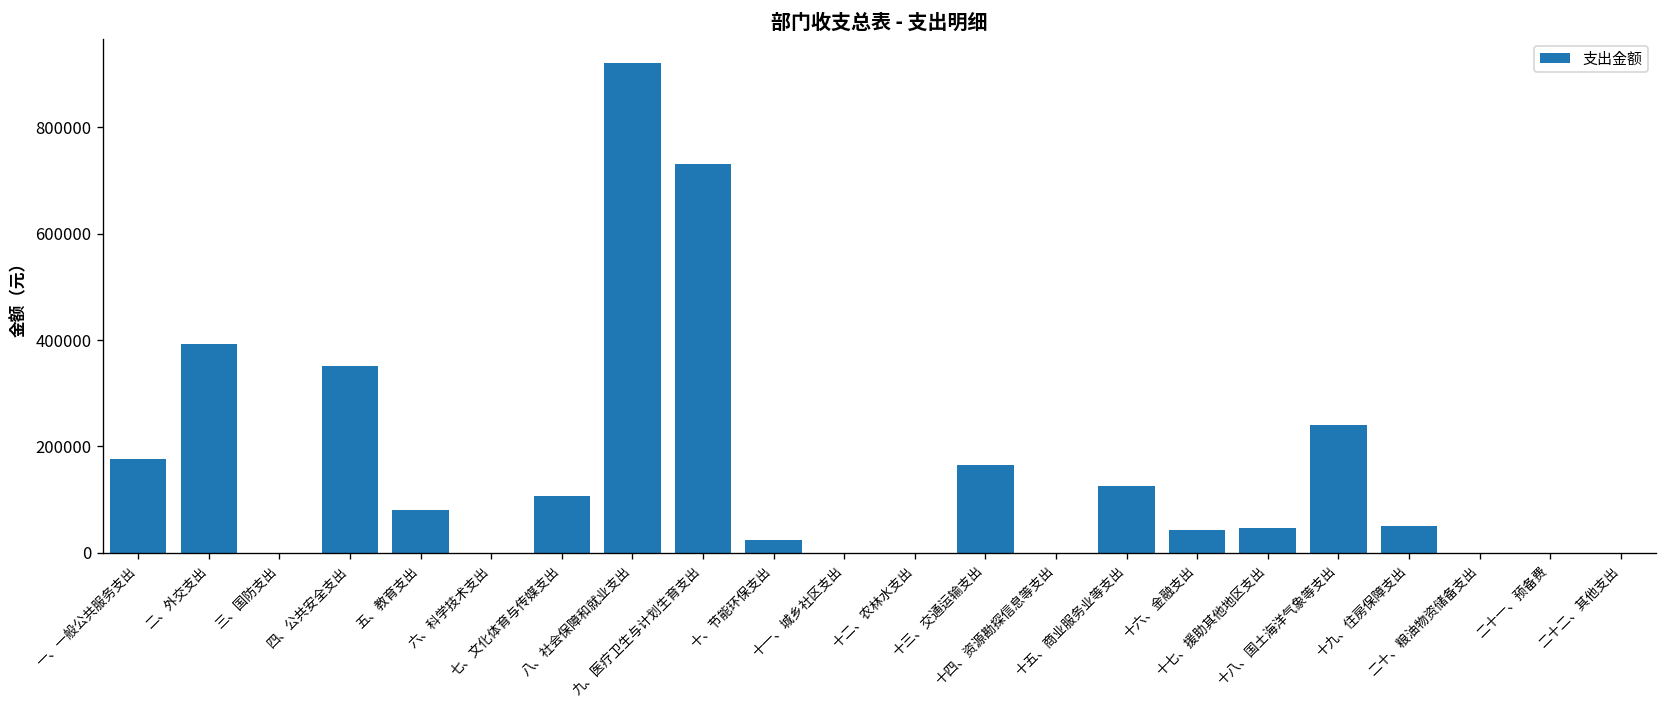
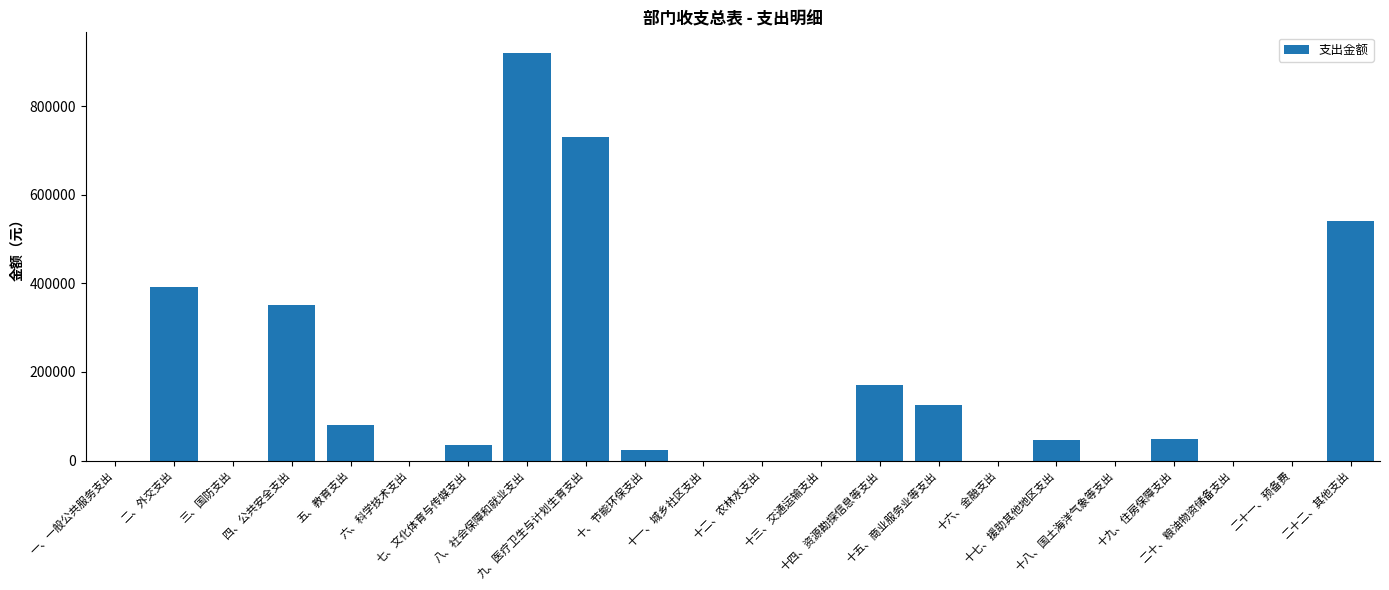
  {
-   "一、一般公共服务支出": 180000,
+   "一、一般公共服务支出": 0,
    "二、外交支出": 390000,
    "三、国防支出": 0,
    "四、公共安全支出": 350000,
    "五、教育支出": 80000,
    "六、科学技术支出": 0,
-   "七、文化体育与传媒支出": 110000,
+   "七、文化体育与传媒支出": 30000,
    "八、社会保障和就业支出": 920000,
    "九、医疗卫生与计划生育支出": 730000,
    "十、节能环保支出": 20000,
    "十一、城乡社区支出": 0,
    "十二、农林水支出": 0,
-   "十三、交通运输支出": 170000,
-   "十四、资源勘探信息等支出": 0,
+   "十三、交通运输支出": 0,
+   "十四、资源勘探信息等支出": 170000,
    "十五、商业服务业等支出": 120000,
-   "十六、金融支出": 40000,
+   "十六、金融支出": 0,
    "十七、援助其他地区支出": 50000,
-   "十八、国土海洋气象等支出": 240000,
+   "十八、国土海洋气象等支出": 0,
    "十九、住房保障支出": 50000,
    "二十、粮油物资储备支出": 0,
    "二十一、预备费": 0,
-   "二十二、其他支出": 0
+   "二十二、其他支出": 540000
  }
